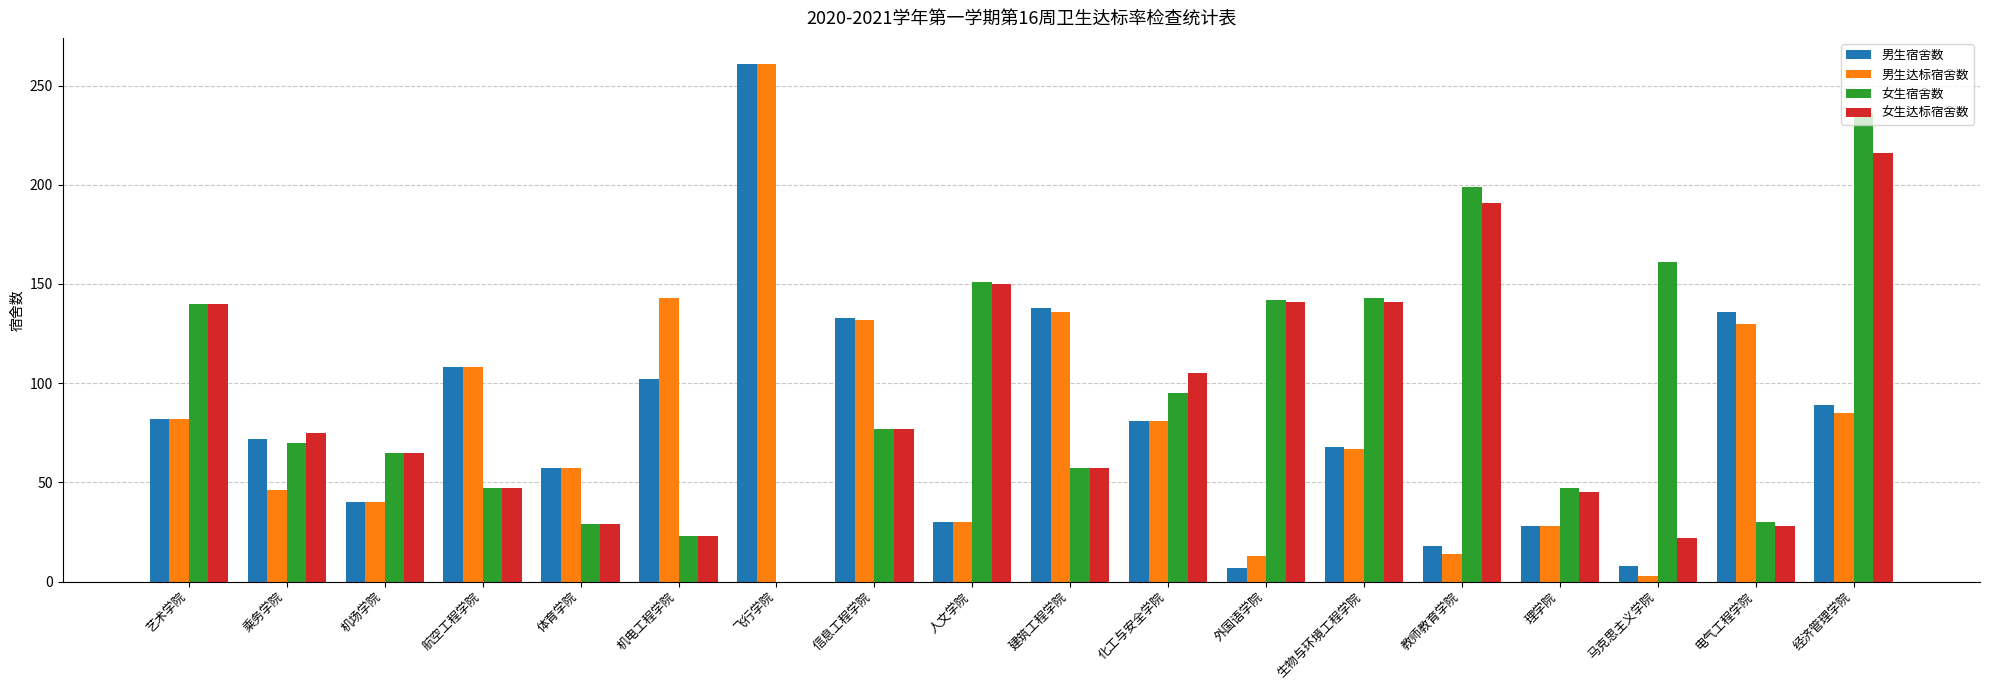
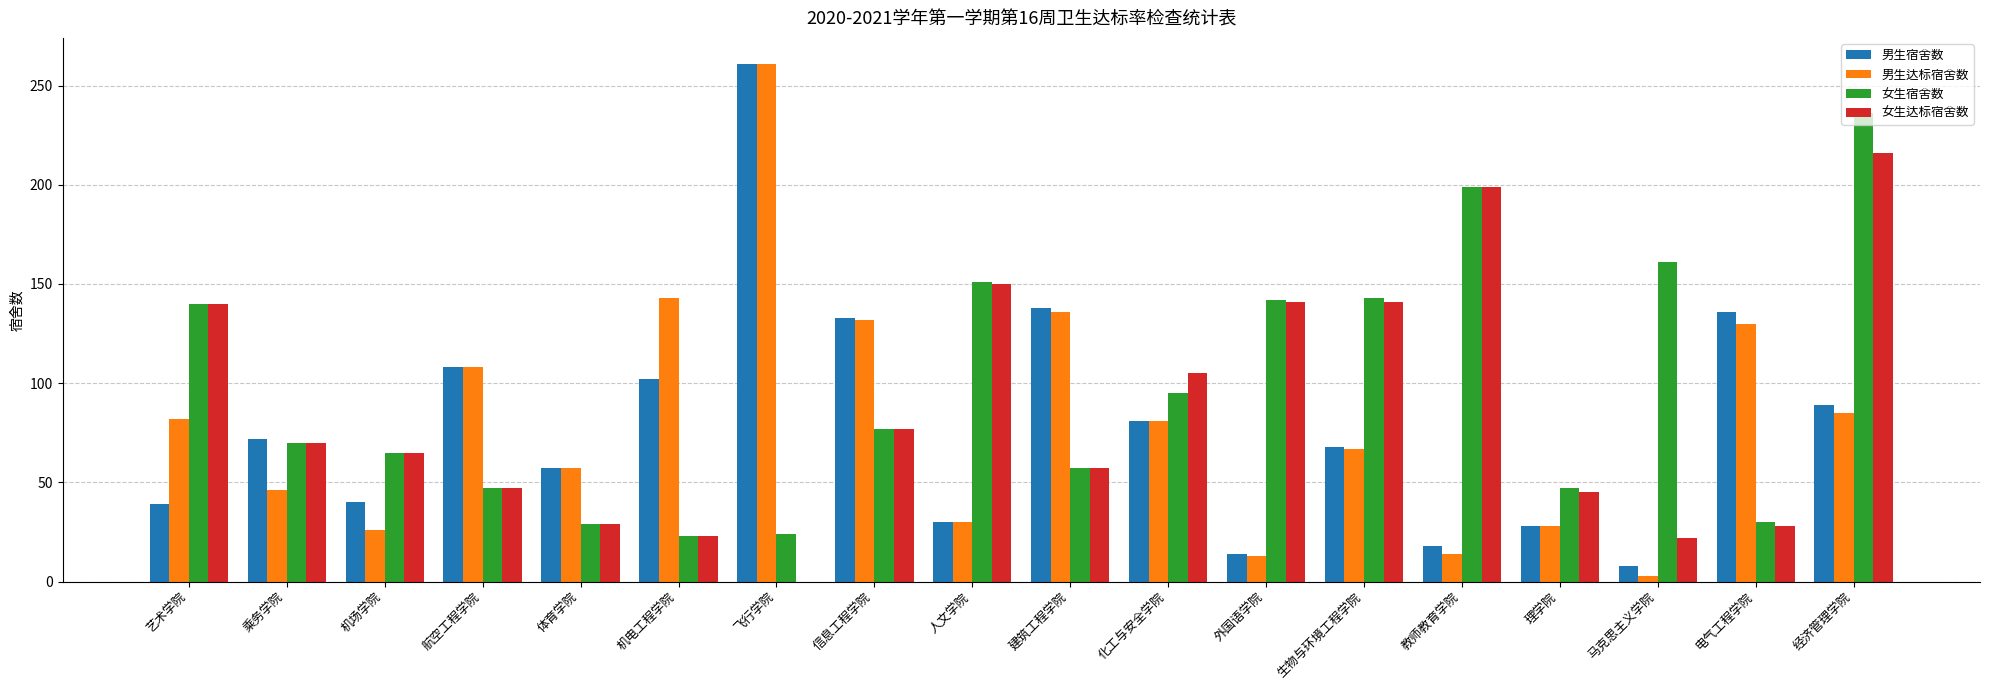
  {
    "男生宿舍数": {
-     "艺术学院": 82,
+     "艺术学院": 39,
      "乘务学院": 72,
      "机场学院": 40,
      "航空工程学院": 108,
      "体育学院": 57,
      "机电工程学院": 102,
      "飞行学院": 261,
      "信息工程学院": 133,
      "人文学院": 30,
      "建筑工程学院": 138,
      "化工与安全学院": 81,
-     "外国语学院": 7,
+     "外国语学院": 14,
      "生物与环境工程学院": 68,
      "教师教育学院": 18,
      "理学院": 28,
      "马克思主义学院": 8,
      "电气工程学院": 136,
      "经济管理学院": 89
    },
    "男生达标宿舍数": {
      "艺术学院": 82,
      "乘务学院": 46,
-     "机场学院": 40,
+     "机场学院": 26,
      "航空工程学院": 108,
      "体育学院": 57,
      "机电工程学院": 143,
      "飞行学院": 261,
      "信息工程学院": 132,
      "人文学院": 30,
      "建筑工程学院": 136,
      "化工与安全学院": 81,
      "外国语学院": 13,
      "生物与环境工程学院": 67,
      "教师教育学院": 14,
      "理学院": 28,
      "马克思主义学院": 3,
      "电气工程学院": 130,
      "经济管理学院": 85
    },
    "女生宿舍数": {
      "艺术学院": 140,
      "乘务学院": 70,
      "机场学院": 65,
      "航空工程学院": 47,
      "体育学院": 29,
      "机电工程学院": 23,
-     "飞行学院": 0,
+     "飞行学院": 24,
      "信息工程学院": 77,
      "人文学院": 151,
      "建筑工程学院": 57,
      "化工与安全学院": 95,
      "外国语学院": 142,
      "生物与环境工程学院": 143,
      "教师教育学院": 199,
      "理学院": 47,
      "马克思主义学院": 161,
      "电气工程学院": 30
    },
    "女生达标宿舍数": {
      "艺术学院": 140,
-     "乘务学院": 75,
+     "乘务学院": 70,
      "机场学院": 65,
      "航空工程学院": 47,
      "体育学院": 29,
      "机电工程学院": 23,
      "飞行学院": 0,
      "信息工程学院": 77,
      "人文学院": 150,
      "建筑工程学院": 57,
      "化工与安全学院": 105,
      "外国语学院": 141,
      "生物与环境工程学院": 141,
-     "教师教育学院": 191,
+     "教师教育学院": 199,
      "理学院": 45,
      "马克思主义学院": 22,
      "电气工程学院": 28,
      "经济管理学院": 216
    }
  }
